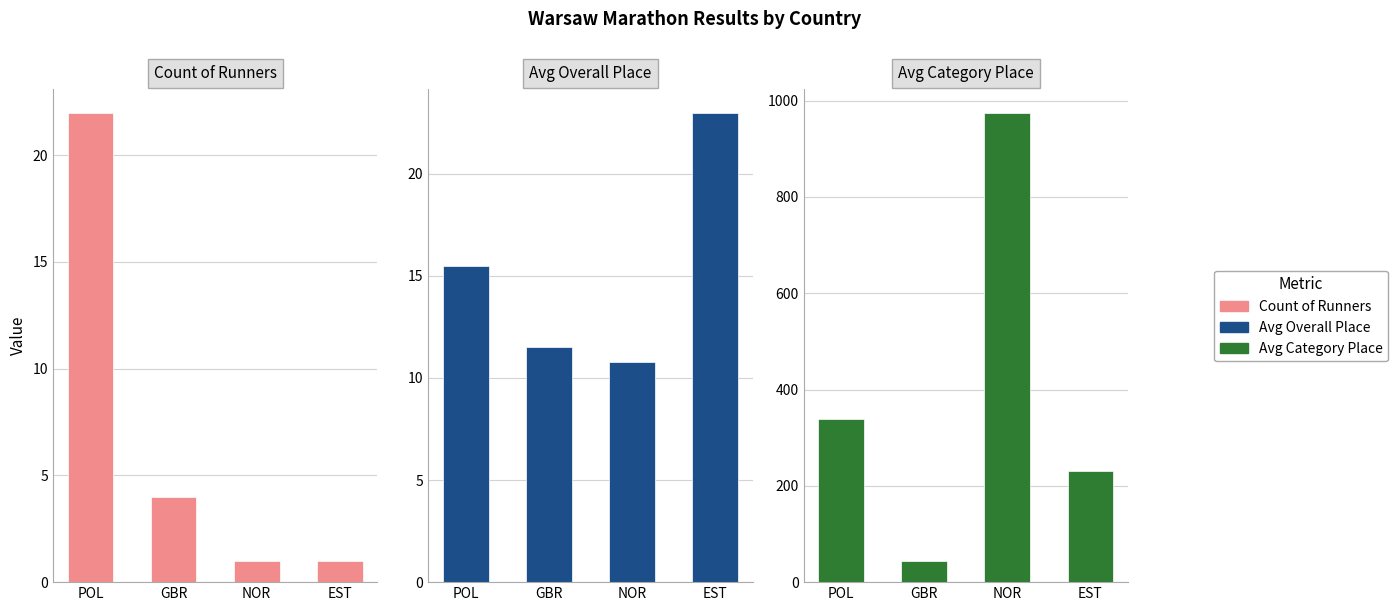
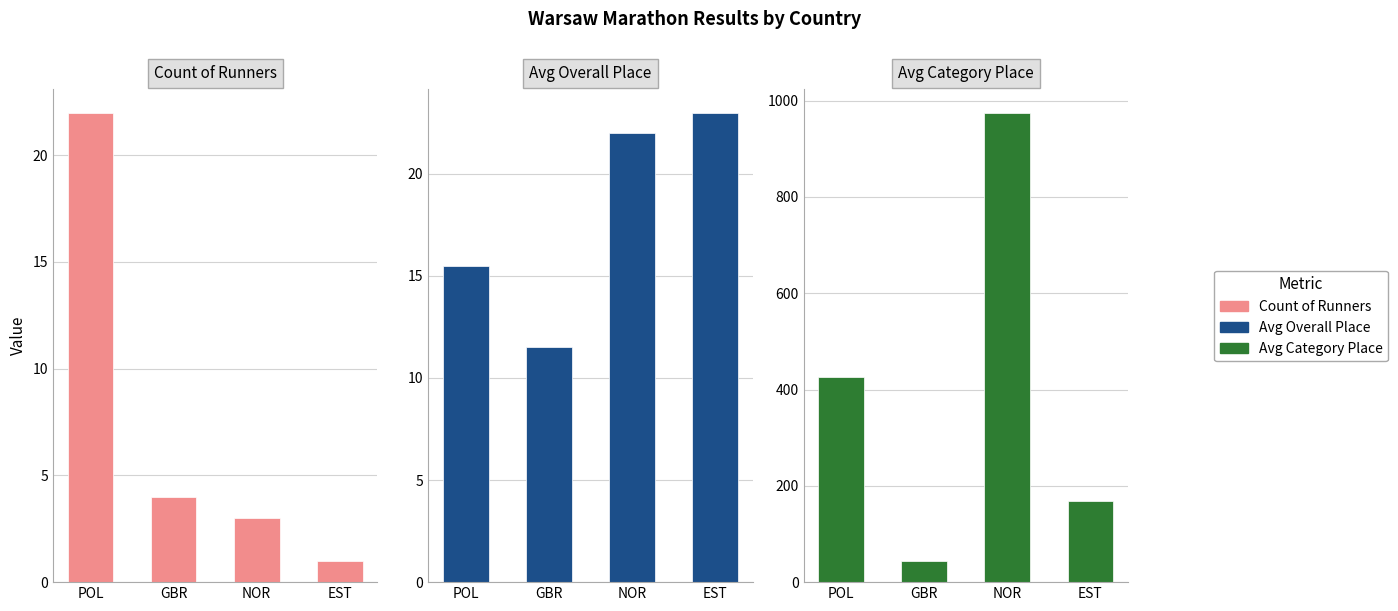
  {
    "Count of Runners": {
      "POL": 22,
      "GBR": 4,
-     "NOR": 1,
+     "NOR": 3,
      "EST": 1
    },
    "Avg Overall Place": {
      "POL": 15.5,
      "GBR": 11.5,
-     "NOR": 10.8,
+     "NOR": 22.0,
      "EST": 23.0
    },
    "Avg Category Place": {
-     "POL": 340,
+     "POL": 430,
      "GBR": 40,
      "NOR": 980,
-     "EST": 230
+     "EST": 170
    }
  }
